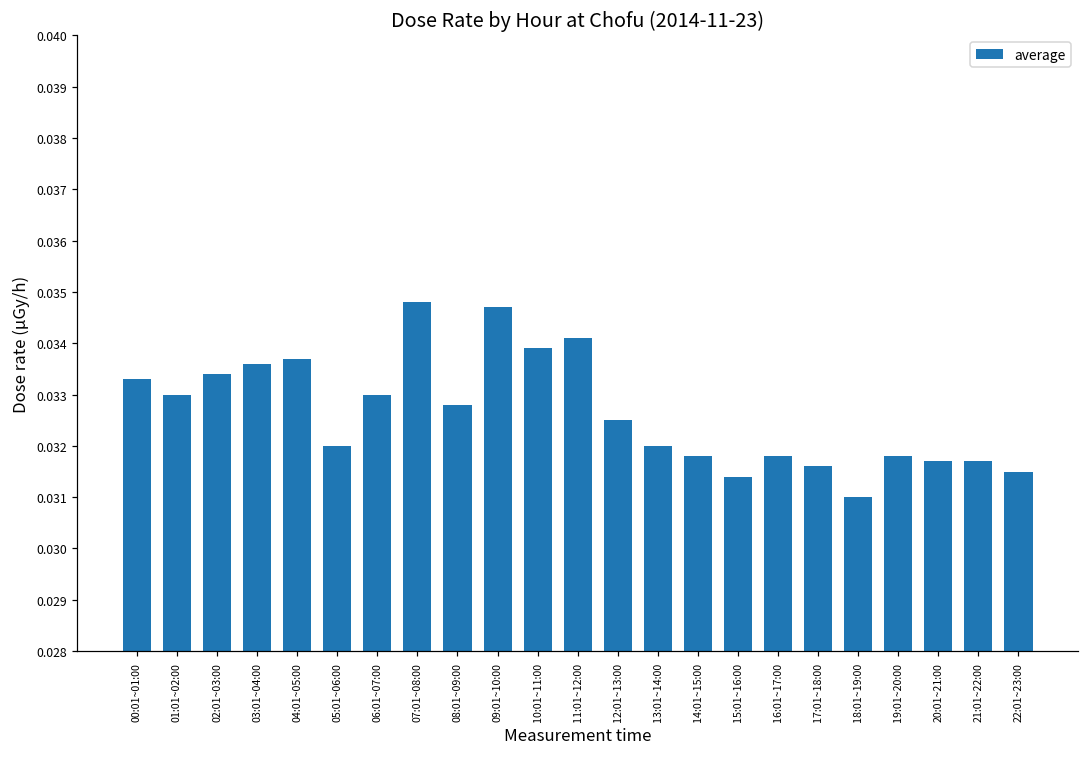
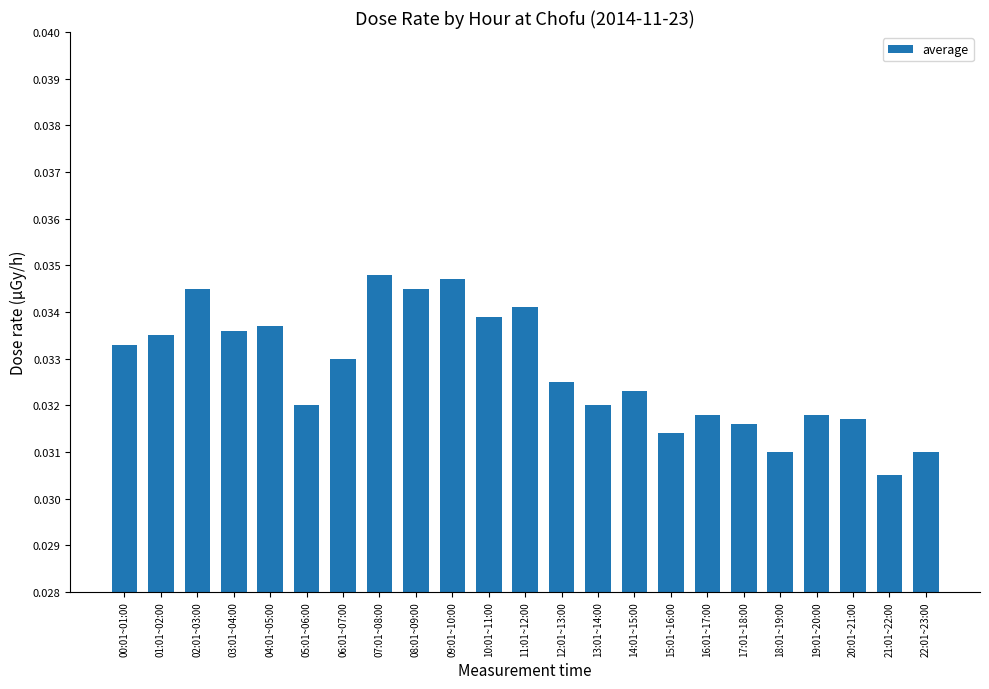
  {
    "00:01~01:00": 0.0333,
-   "01:01~02:00": 0.0330,
-   "02:01~03:00": 0.0334,
+   "01:01~02:00": 0.0335,
+   "02:01~03:00": 0.0345,
    "03:01~04:00": 0.0336,
    "04:01~05:00": 0.0337,
    "05:01~06:00": 0.0320,
    "06:01~07:00": 0.0330,
    "07:01~08:00": 0.0348,
-   "08:01~09:00": 0.0328,
+   "08:01~09:00": 0.0345,
    "09:01~10:00": 0.0347,
    "10:01~11:00": 0.0339,
    "11:01~12:00": 0.0341,
    "12:01~13:00": 0.0325,
    "13:01~14:00": 0.0320,
-   "14:01~15:00": 0.0318,
+   "14:01~15:00": 0.0323,
    "15:01~16:00": 0.0314,
    "16:01~17:00": 0.0318,
    "17:01~18:00": 0.0316,
    "18:01~19:00": 0.0310,
    "19:01~20:00": 0.0318,
    "20:01~21:00": 0.0317,
-   "21:01~22:00": 0.0317,
-   "22:01~23:00": 0.0315
+   "21:01~22:00": 0.0305,
+   "22:01~23:00": 0.0310
  }
